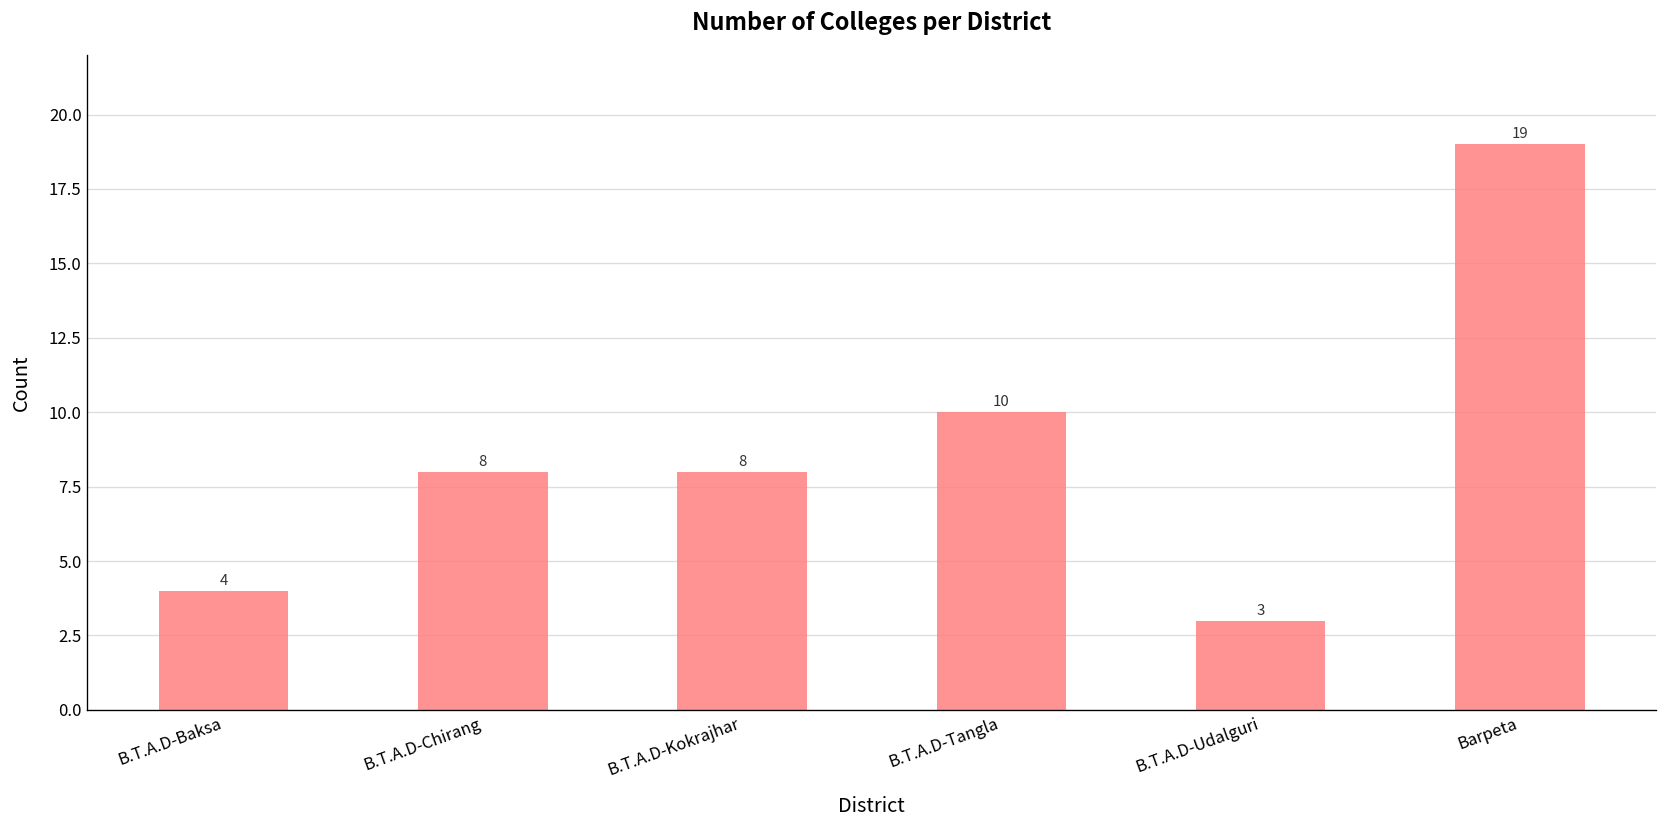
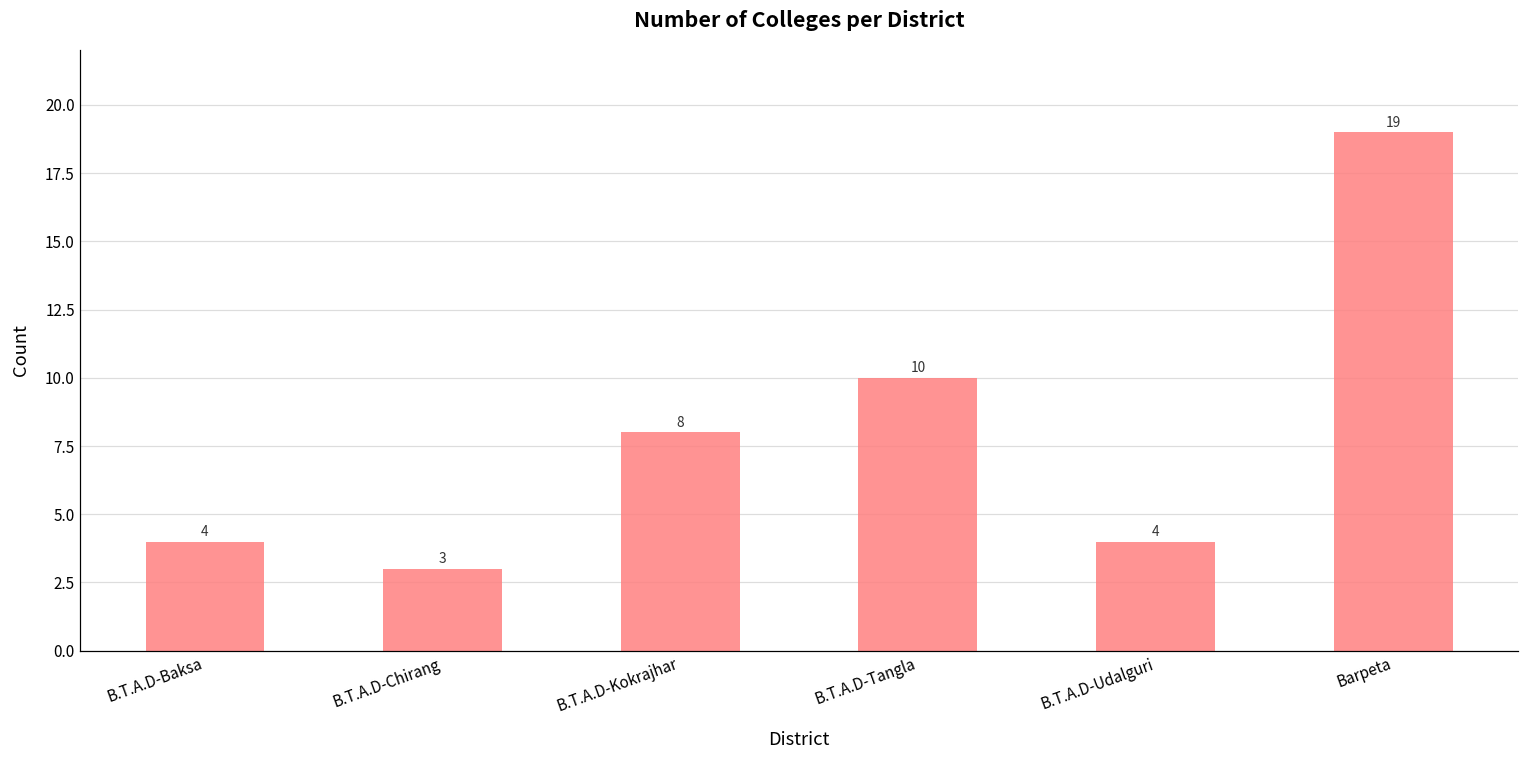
  {
    "B.T.A.D-Baksa": 4,
-   "B.T.A.D-Chirang": 8,
+   "B.T.A.D-Chirang": 3,
    "B.T.A.D-Kokrajhar": 8,
    "B.T.A.D-Tangla": 10,
-   "B.T.A.D-Udalguri": 3,
+   "B.T.A.D-Udalguri": 4,
    "Barpeta": 19
  }
